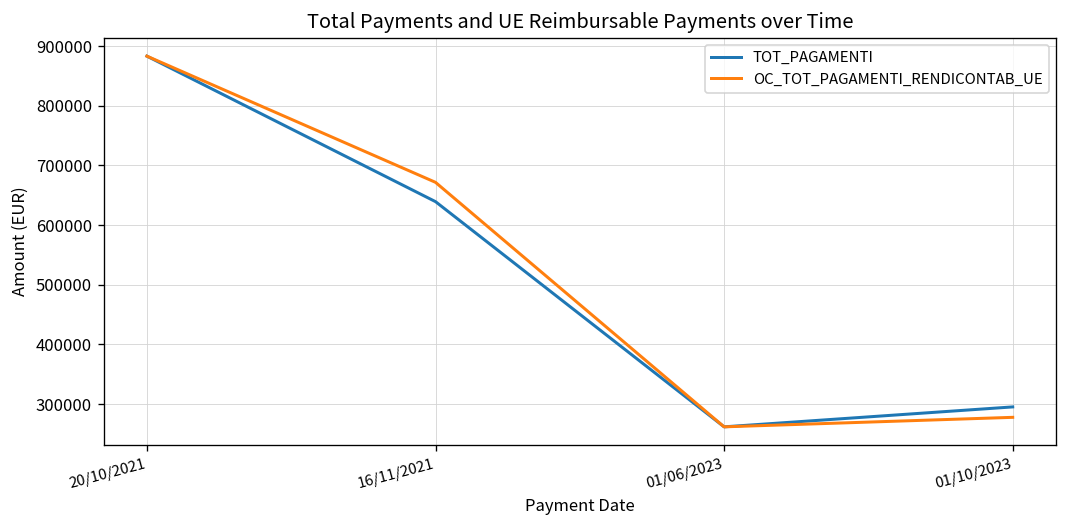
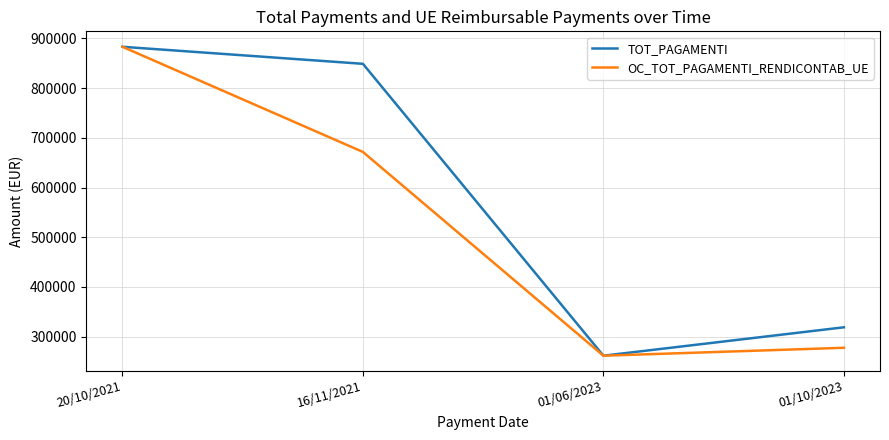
  {
    "TOT_PAGAMENTI": {
-     "16/11/2021": 640000,
-     "01/10/2023": 300000
+     "16/11/2021": 850000,
+     "01/10/2023": 320000
    },
    "OC_TOT_PAGAMENTI_RENDICONTAB_UE": {
      "16/11/2021": 670000,
      "01/10/2023": 280000
    }
  }
